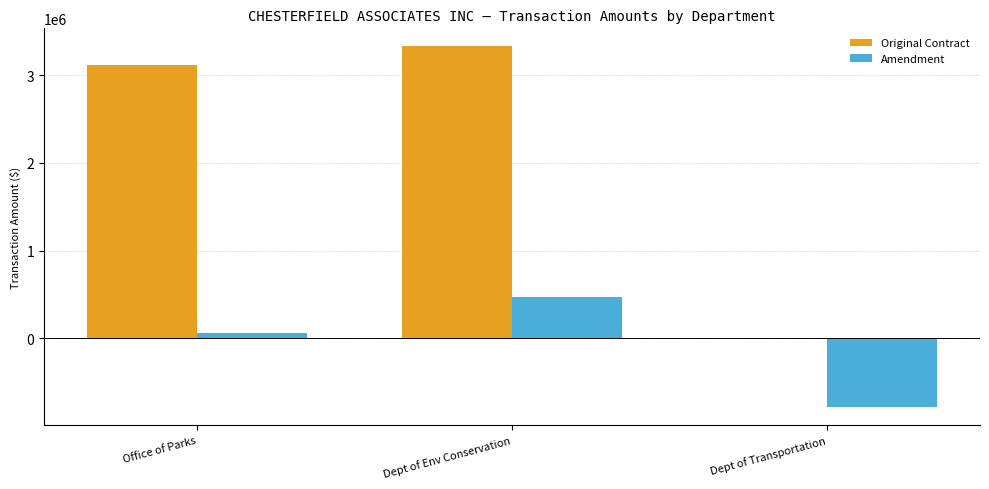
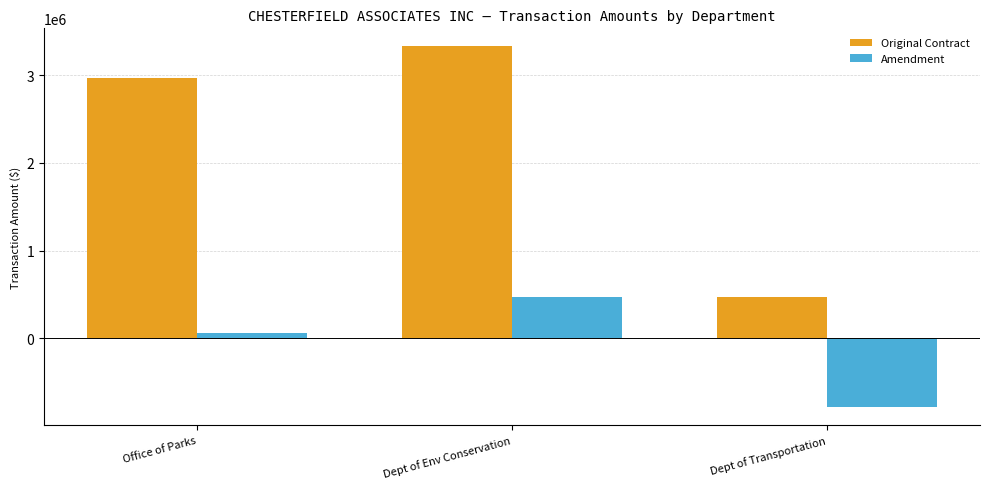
  {
    "Original Contract": {
-     "Office of Parks": 3100000,
+     "Office of Parks": 3000000,
      "Dept of Env Conservation": 3300000,
-     "Dept of Transportation": 0
+     "Dept of Transportation": 500000
    },
    "Amendment": {
      "Office of Parks": 100000,
      "Dept of Env Conservation": 500000,
      "Dept of Transportation": -800000
    }
  }
